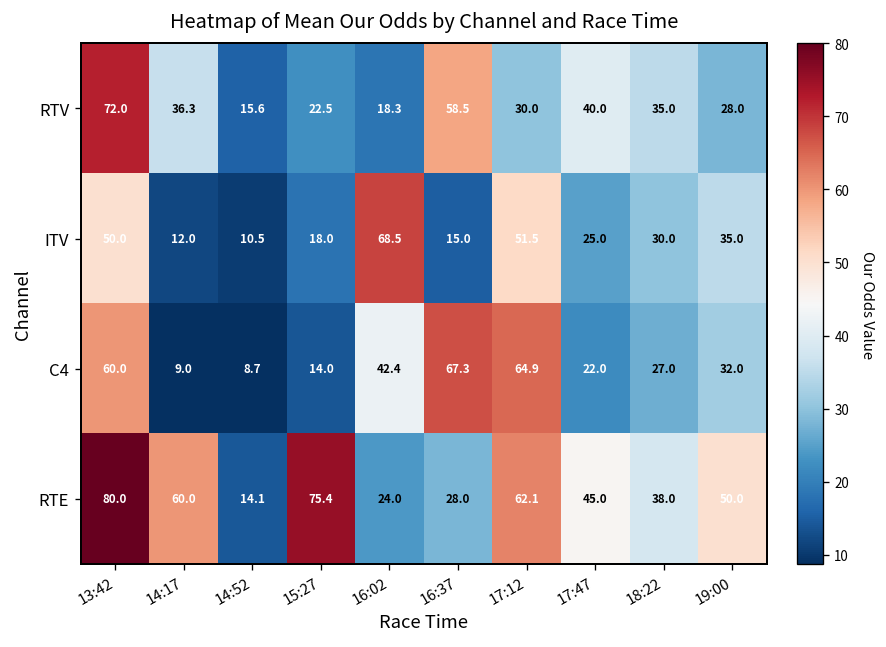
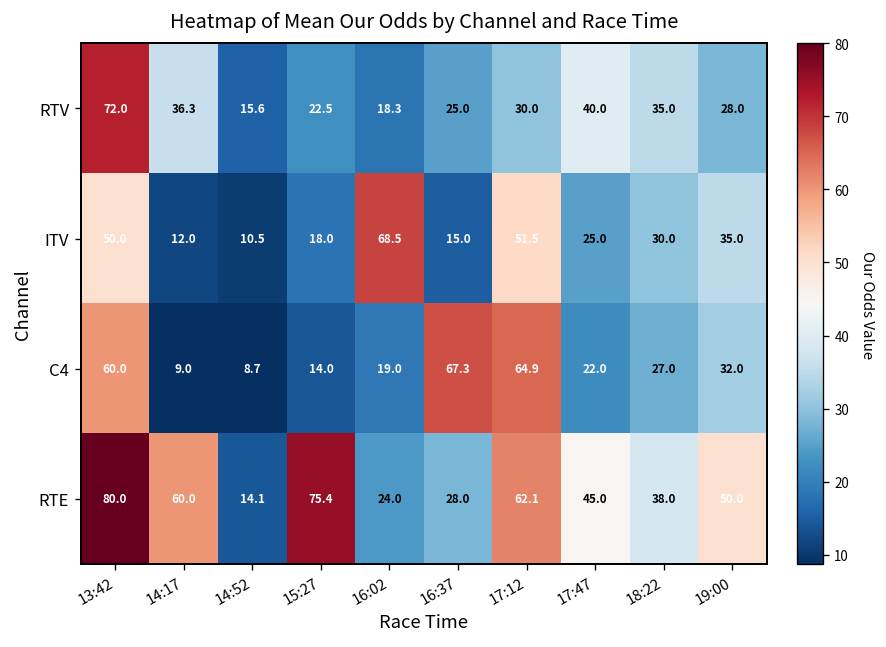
  {
    "RTV": {
      "13:42": 72.0,
      "14:17": 36.3,
      "14:52": 15.6,
      "15:27": 22.5,
      "16:02": 18.3,
-     "16:37": 58.5,
+     "16:37": 25.0,
      "17:12": 30.0,
      "17:47": 40.0,
      "18:22": 35.0,
      "19:00": 28.0
    },
    "ITV": {
      "14:17": 12.0,
      "14:52": 10.5,
      "15:27": 18.0,
      "16:02": 68.5,
      "16:37": 15.0,
      "17:12": 51.5,
      "17:47": 25.0,
      "18:22": 30.0,
      "19:00": 35.0
    },
    "C4": {
      "13:42": 60.0,
      "14:17": 9.0,
      "14:52": 8.7,
      "15:27": 14.0,
-     "16:02": 42.4,
+     "16:02": 19.0,
      "16:37": 67.3,
      "17:12": 64.9,
      "17:47": 22.0,
      "18:22": 27.0,
      "19:00": 32.0
    },
    "RTE": {
      "13:42": 80.0,
      "14:17": 60.0,
      "14:52": 14.1,
      "15:27": 75.4,
      "16:02": 24.0,
      "16:37": 28.0,
      "17:12": 62.1,
      "17:47": 45.0,
      "18:22": 38.0
    }
  }
